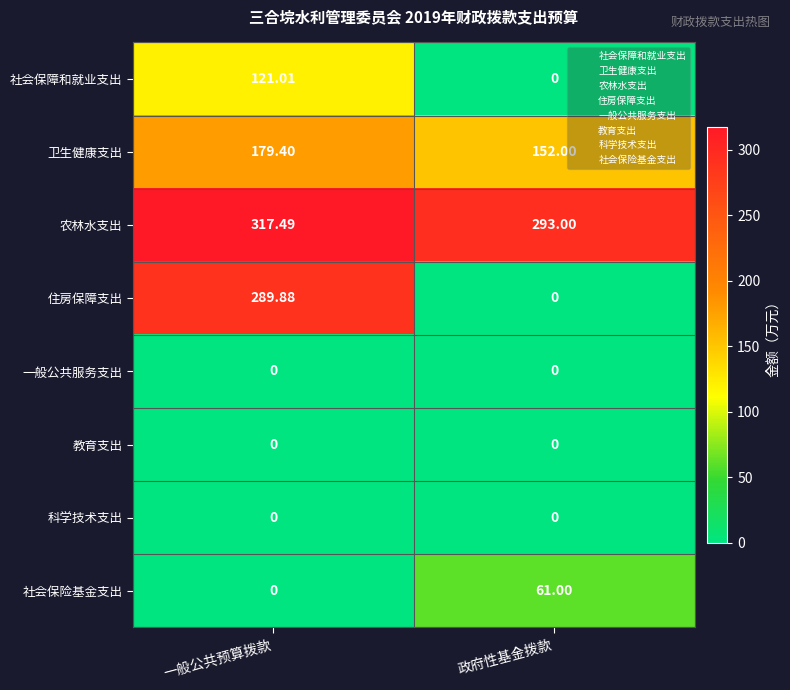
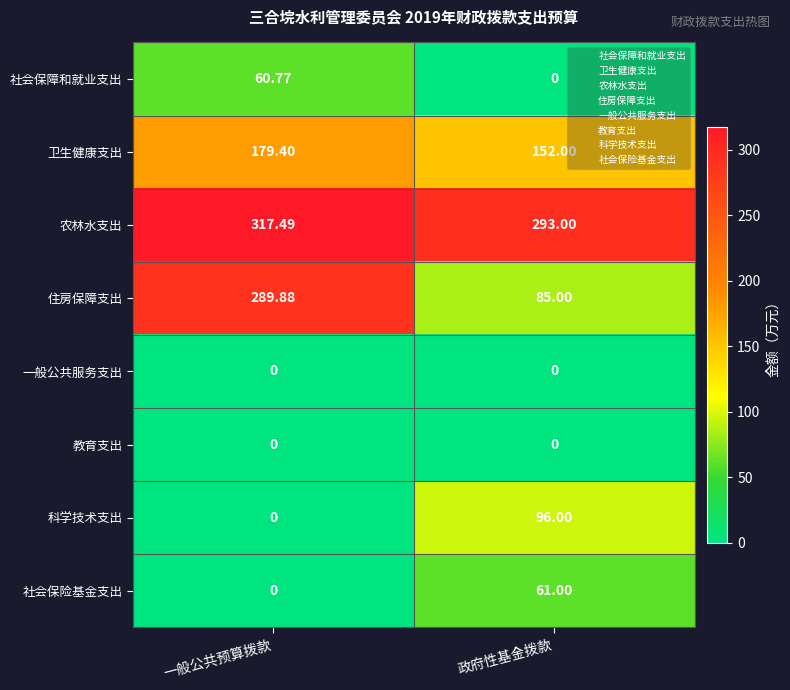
  {
    "社会保障和就业支出": {
-     "一般公共预算拨款": 121.01,
+     "一般公共预算拨款": 60.77,
      "政府性基金拨款": 0
    },
    "卫生健康支出": {
      "一般公共预算拨款": 179.40
    },
    "农林水支出": {
      "一般公共预算拨款": 317.49,
      "政府性基金拨款": 293.00
    },
    "住房保障支出": {
      "一般公共预算拨款": 289.88,
-     "政府性基金拨款": 0
+     "政府性基金拨款": 85.00
    },
    "一般公共服务支出": {
      "一般公共预算拨款": 0,
      "政府性基金拨款": 0
    },
    "教育支出": {
      "一般公共预算拨款": 0,
      "政府性基金拨款": 0
    },
    "科学技术支出": {
      "一般公共预算拨款": 0,
-     "政府性基金拨款": 0
+     "政府性基金拨款": 96.00
    },
    "社会保险基金支出": {
      "一般公共预算拨款": 0,
      "政府性基金拨款": 61.00
    }
  }
